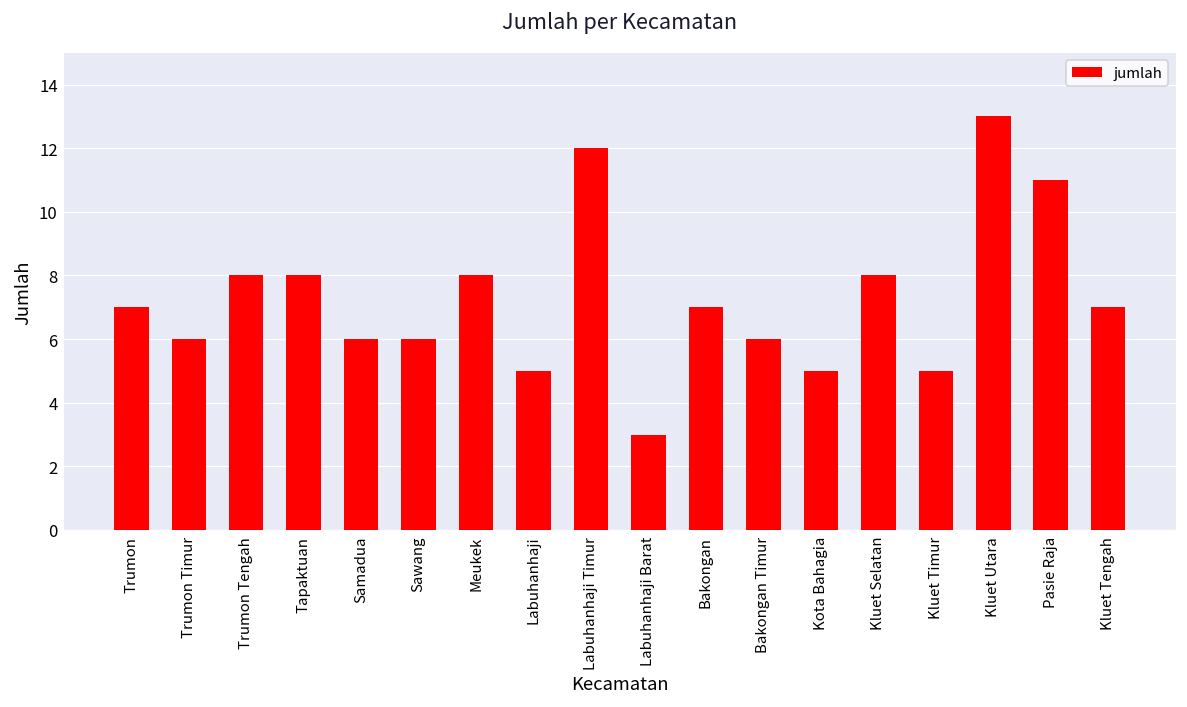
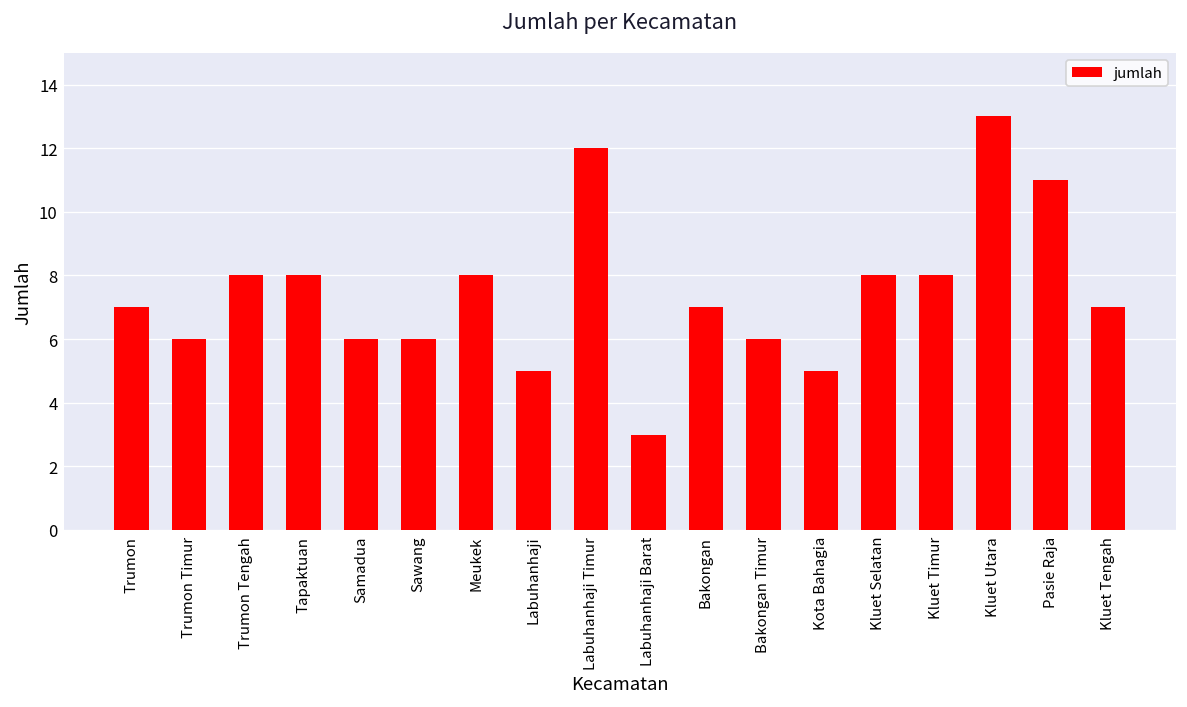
  {
    "Trumon": 7,
    "Trumon Timur": 6,
    "Trumon Tengah": 8,
    "Tapaktuan": 8,
    "Samadua": 6,
    "Sawang": 6,
    "Meukek": 8,
    "Labuhanhaji": 5,
    "Labuhanhaji Timur": 12,
    "Labuhanhaji Barat": 3,
    "Bakongan": 7,
    "Bakongan Timur": 6,
    "Kota Bahagia": 5,
    "Kluet Selatan": 8,
-   "Kluet Timur": 5,
+   "Kluet Timur": 8,
    "Kluet Utara": 13,
    "Pasie Raja": 11,
    "Kluet Tengah": 7
  }
